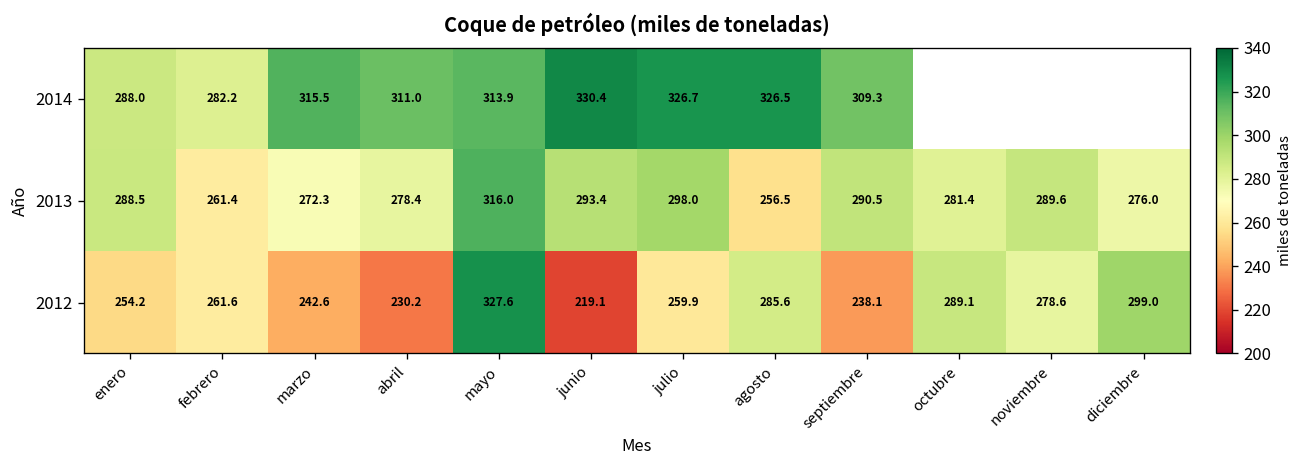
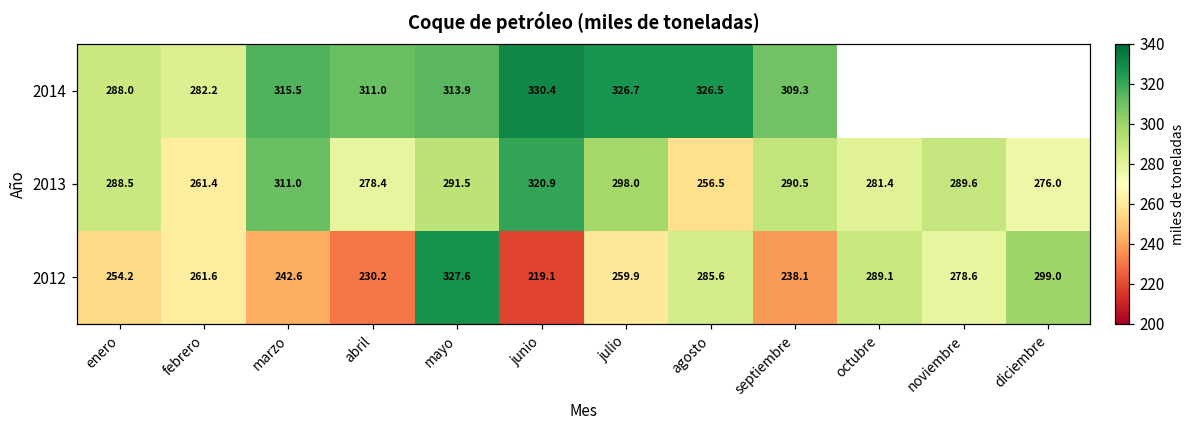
  {
    "2014": {
      "enero": 288.0,
      "febrero": 282.2,
      "marzo": 315.5,
      "abril": 311.0,
      "mayo": 313.9,
      "junio": 330.4,
      "julio": 326.7,
      "agosto": 326.5,
      "septiembre": 309.3
    },
    "2013": {
      "enero": 288.5,
      "febrero": 261.4,
-     "marzo": 272.3,
+     "marzo": 311.0,
      "abril": 278.4,
-     "mayo": 316.0,
-     "junio": 293.4,
+     "mayo": 291.5,
+     "junio": 320.9,
      "julio": 298.0,
      "agosto": 256.5,
      "septiembre": 290.5,
      "octubre": 281.4,
      "noviembre": 289.6,
      "diciembre": 276.0
    },
    "2012": {
      "enero": 254.2,
      "febrero": 261.6,
      "marzo": 242.6,
      "abril": 230.2,
      "mayo": 327.6,
      "junio": 219.1,
      "julio": 259.9,
      "agosto": 285.6,
      "septiembre": 238.1,
      "octubre": 289.1,
      "noviembre": 278.6,
      "diciembre": 299.0
    }
  }
